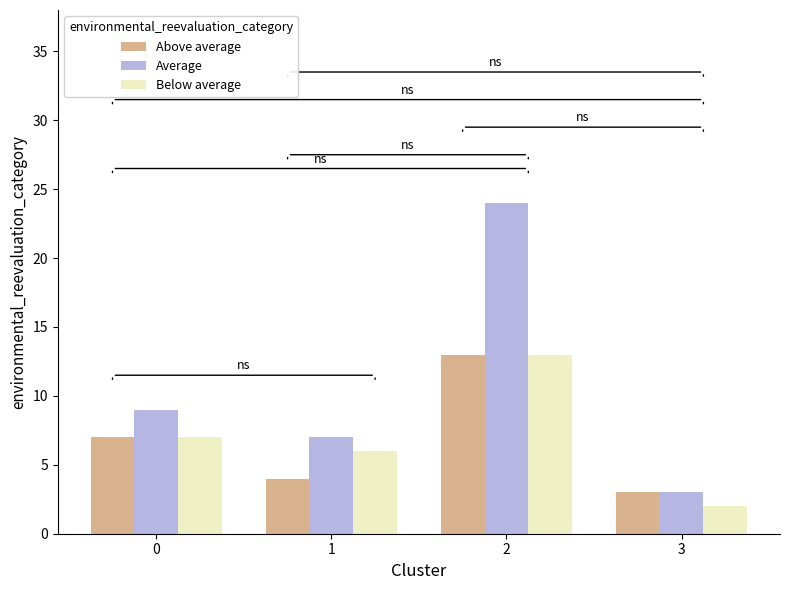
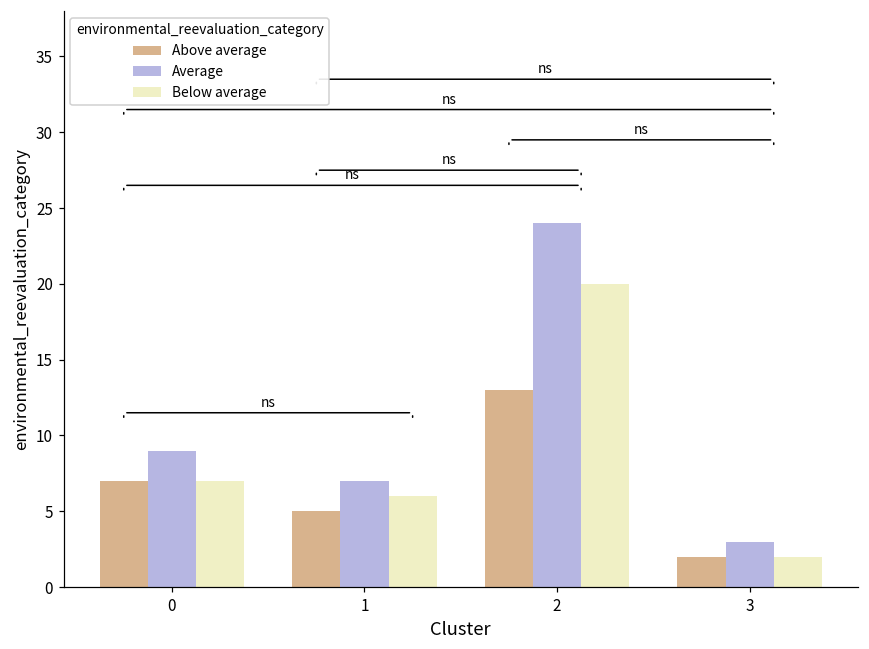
  {
    "Above average": {
      "0": 7,
-     "1": 4,
+     "1": 5,
      "2": 13,
-     "3": 3
+     "3": 2
    },
    "Average": {
      "0": 9,
      "1": 7,
      "2": 24,
      "3": 3
    },
    "Below average": {
      "0": 7,
      "1": 6,
-     "2": 13,
+     "2": 20,
      "3": 2
    }
  }
